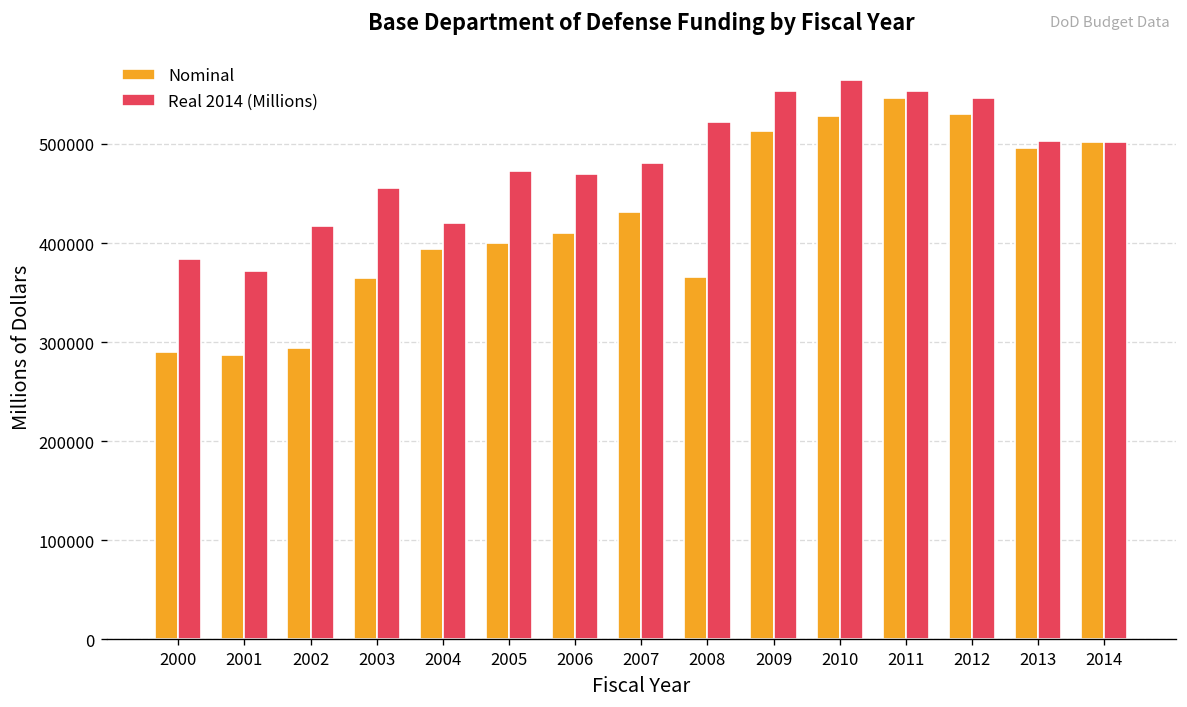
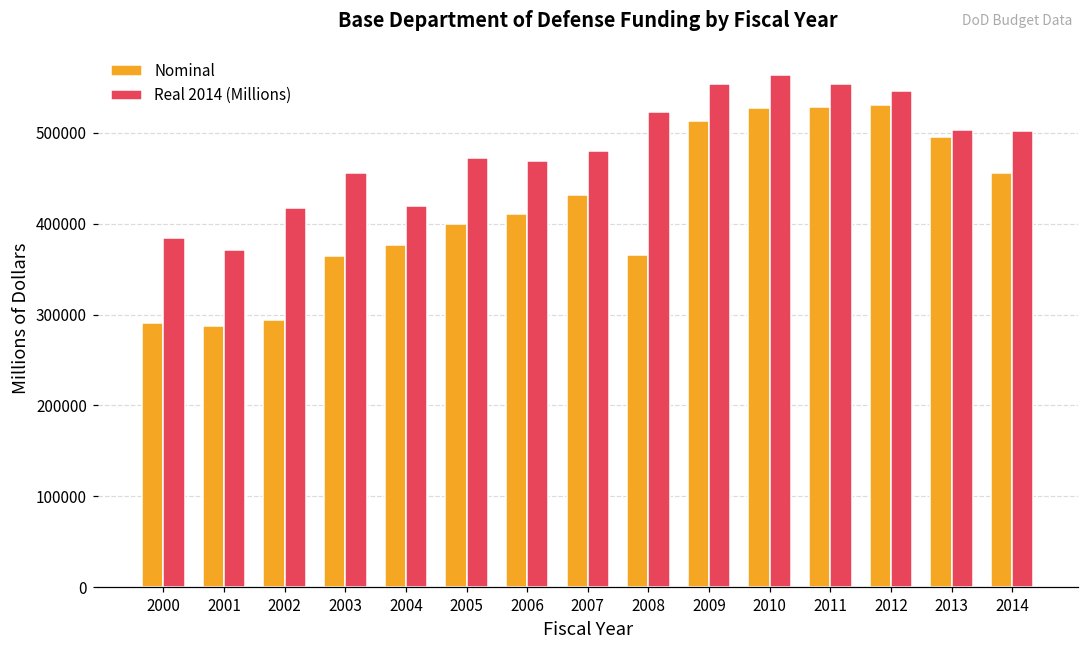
  {
    "Nominal": {
      "2000": 290000,
      "2001": 290000,
      "2002": 290000,
      "2003": 360000,
-     "2004": 390000,
+     "2004": 380000,
      "2005": 400000,
      "2006": 410000,
      "2007": 430000,
      "2008": 370000,
      "2009": 510000,
      "2010": 530000,
-     "2011": 550000,
+     "2011": 530000,
      "2012": 530000,
      "2013": 500000,
-     "2014": 500000
+     "2014": 460000
    },
    "Real 2014 (Millions)": {
      "2000": 380000,
      "2001": 370000,
      "2002": 420000,
      "2003": 460000,
      "2004": 420000,
      "2005": 470000,
      "2006": 470000,
      "2007": 480000,
      "2008": 520000,
      "2009": 550000,
      "2010": 560000,
      "2011": 550000,
      "2012": 550000,
      "2013": 500000,
      "2014": 500000
    }
  }
